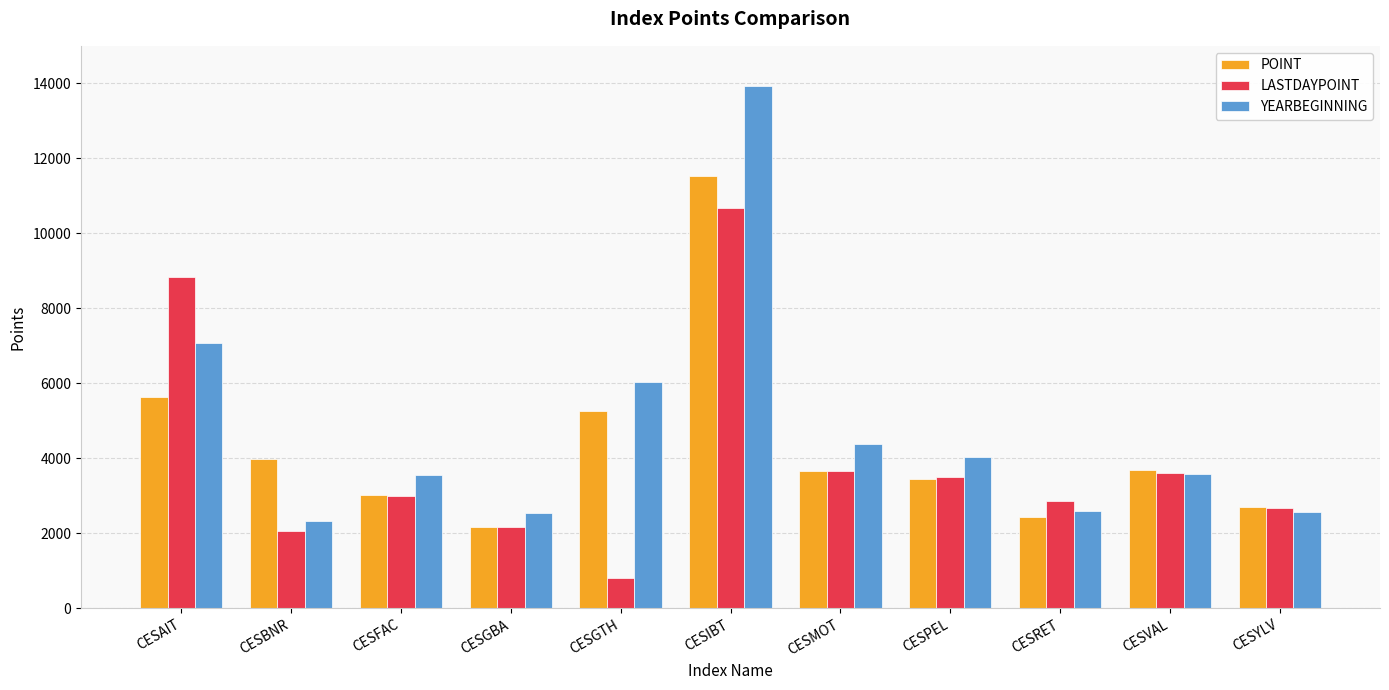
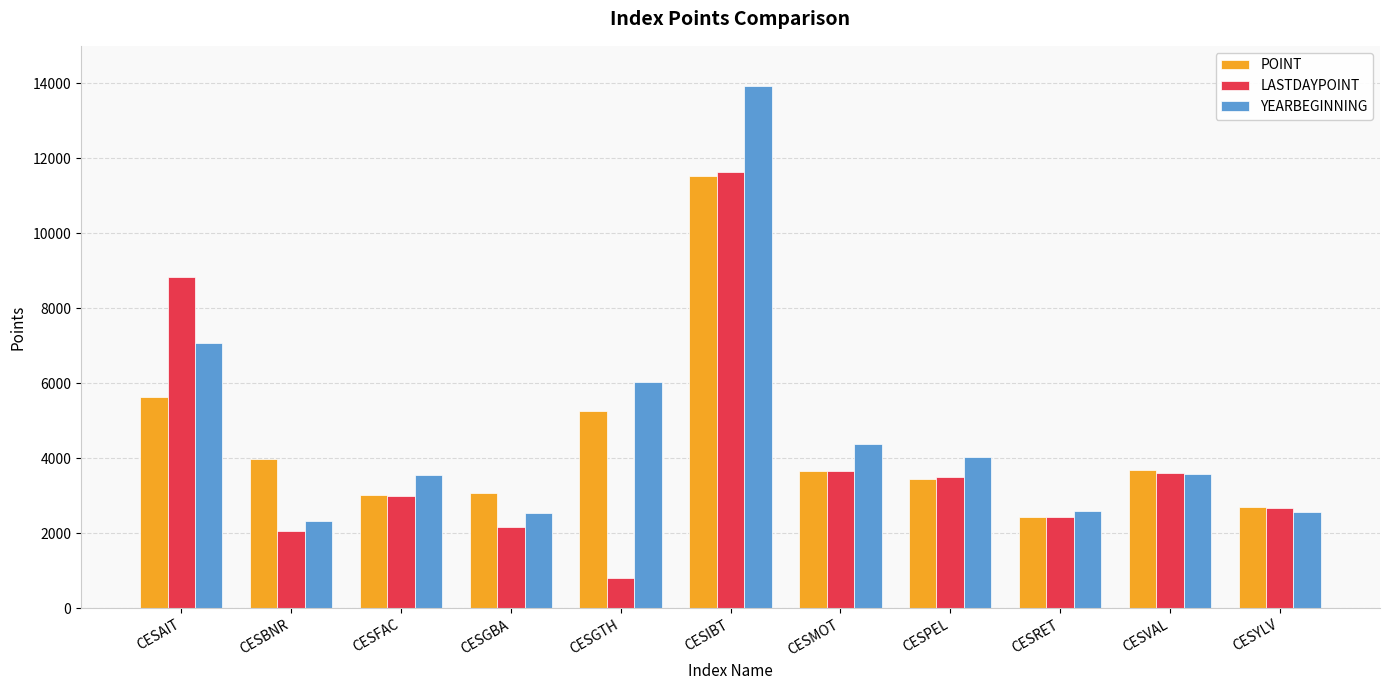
  {
    "POINT": {
      "CESAIT": 5600,
      "CESBNR": 4000,
      "CESFAC": 3000,
-     "CESGBA": 2200,
+     "CESGBA": 3100,
      "CESGTH": 5300,
      "CESIBT": 11500,
      "CESMOT": 3700,
      "CESPEL": 3400,
      "CESRET": 2400,
      "CESVAL": 3700,
      "CESYLV": 2700
    },
    "LASTDAYPOINT": {
      "CESAIT": 8800,
      "CESBNR": 2000,
      "CESFAC": 3000,
      "CESGBA": 2200,
      "CESGTH": 800,
-     "CESIBT": 10700,
+     "CESIBT": 11600,
      "CESMOT": 3700,
      "CESPEL": 3500,
-     "CESRET": 2900,
+     "CESRET": 2400,
      "CESVAL": 3600,
      "CESYLV": 2700
    },
    "YEARBEGINNING": {
      "CESAIT": 7100,
      "CESBNR": 2300,
      "CESFAC": 3500,
      "CESGBA": 2500,
      "CESGTH": 6000,
      "CESIBT": 13900,
      "CESMOT": 4400,
      "CESPEL": 4000,
      "CESRET": 2600,
      "CESVAL": 3600,
      "CESYLV": 2600
    }
  }
